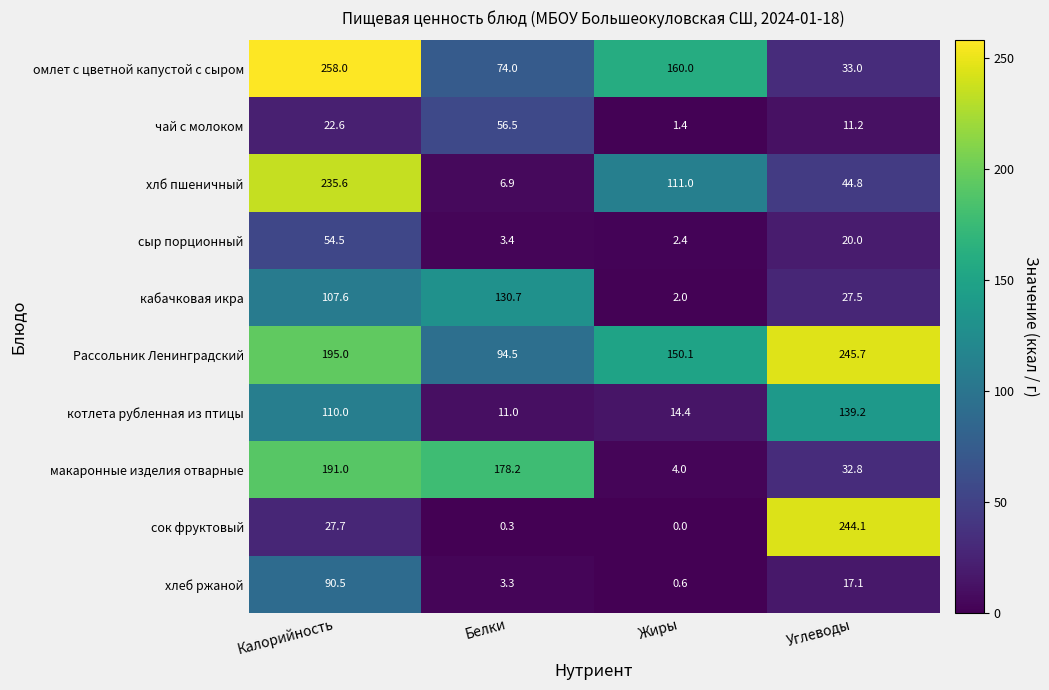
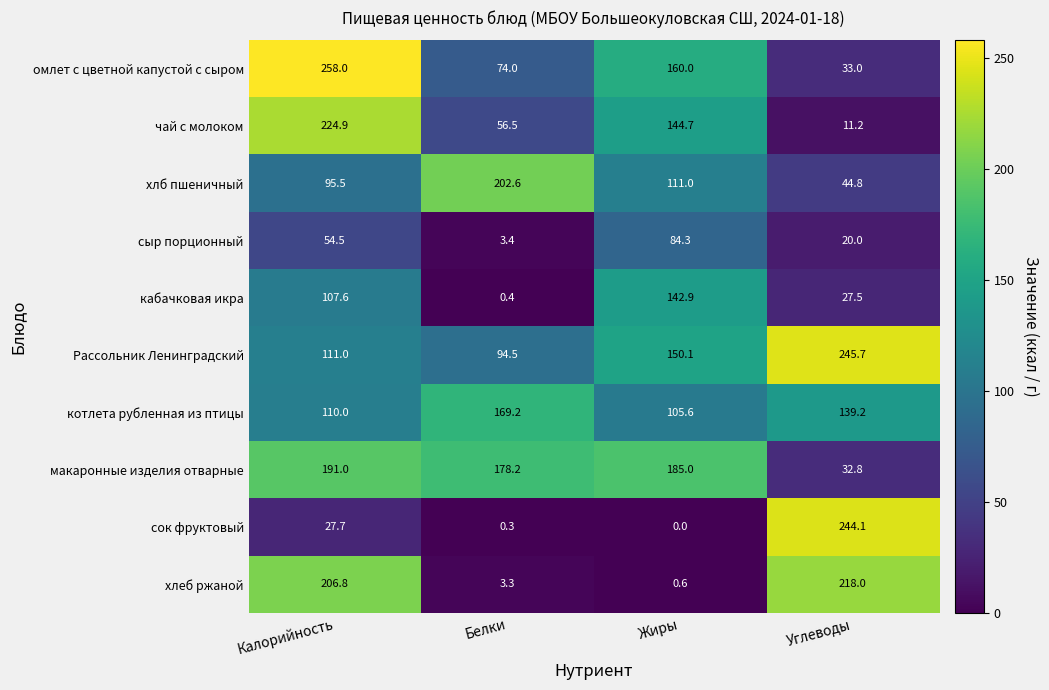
  {
    "омлет с цветной капустой с сыром": {
      "Калорийность": 258.0,
      "Белки": 74.0,
      "Жиры": 160.0,
      "Углеводы": 33.0
    },
    "чай с молоком": {
-     "Калорийность": 22.6,
+     "Калорийность": 224.9,
      "Белки": 56.5,
-     "Жиры": 1.4,
+     "Жиры": 144.7,
      "Углеводы": 11.2
    },
    "хлб пшеничный": {
-     "Калорийность": 235.6,
-     "Белки": 6.9,
+     "Калорийность": 95.5,
+     "Белки": 202.6,
      "Жиры": 111.0,
      "Углеводы": 44.8
    },
    "сыр порционный": {
      "Калорийность": 54.5,
      "Белки": 3.4,
-     "Жиры": 2.4,
+     "Жиры": 84.3,
      "Углеводы": 20.0
    },
    "кабачковая икра": {
      "Калорийность": 107.6,
-     "Белки": 130.7,
-     "Жиры": 2.0,
+     "Белки": 0.4,
+     "Жиры": 142.9,
      "Углеводы": 27.5
    },
    "Рассольник Ленинградский": {
-     "Калорийность": 195.0,
+     "Калорийность": 111.0,
      "Белки": 94.5,
      "Жиры": 150.1,
      "Углеводы": 245.7
    },
    "котлета рубленная из птицы": {
      "Калорийность": 110.0,
-     "Белки": 11.0,
-     "Жиры": 14.4,
+     "Белки": 169.2,
+     "Жиры": 105.6,
      "Углеводы": 139.2
    },
    "макаронные изделия отварные": {
      "Калорийность": 191.0,
      "Белки": 178.2,
-     "Жиры": 4.0,
+     "Жиры": 185.0,
      "Углеводы": 32.8
    },
    "сок фруктовый": {
      "Калорийность": 27.7,
      "Белки": 0.3,
      "Жиры": 0.0,
      "Углеводы": 244.1
    },
    "хлеб ржаной": {
-     "Калорийность": 90.5,
+     "Калорийность": 206.8,
      "Белки": 3.3,
      "Жиры": 0.6,
-     "Углеводы": 17.1
+     "Углеводы": 218.0
    }
  }
